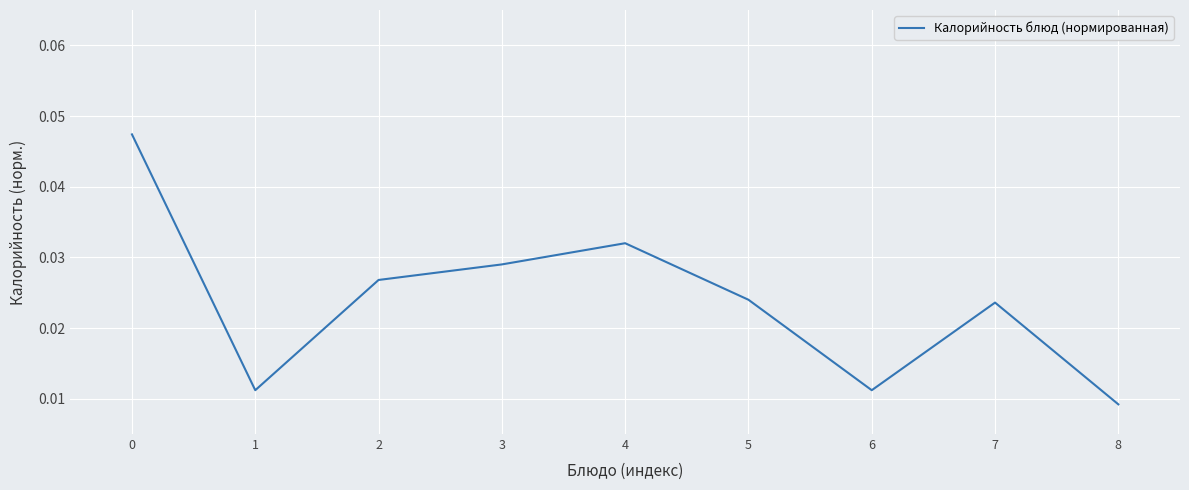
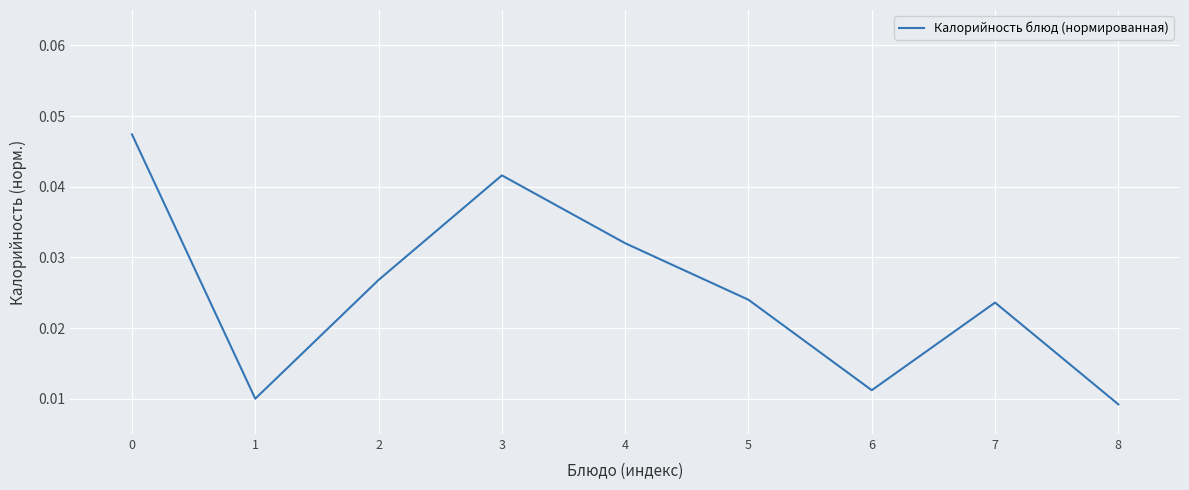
  {
    "0": 0.047,
-   "1": 0.011,
+   "1": 0.010,
    "2": 0.027,
-   "3": 0.029,
+   "3": 0.042,
    "4": 0.032,
    "5": 0.024,
    "6": 0.011,
    "7": 0.024,
    "8": 0.009
  }
